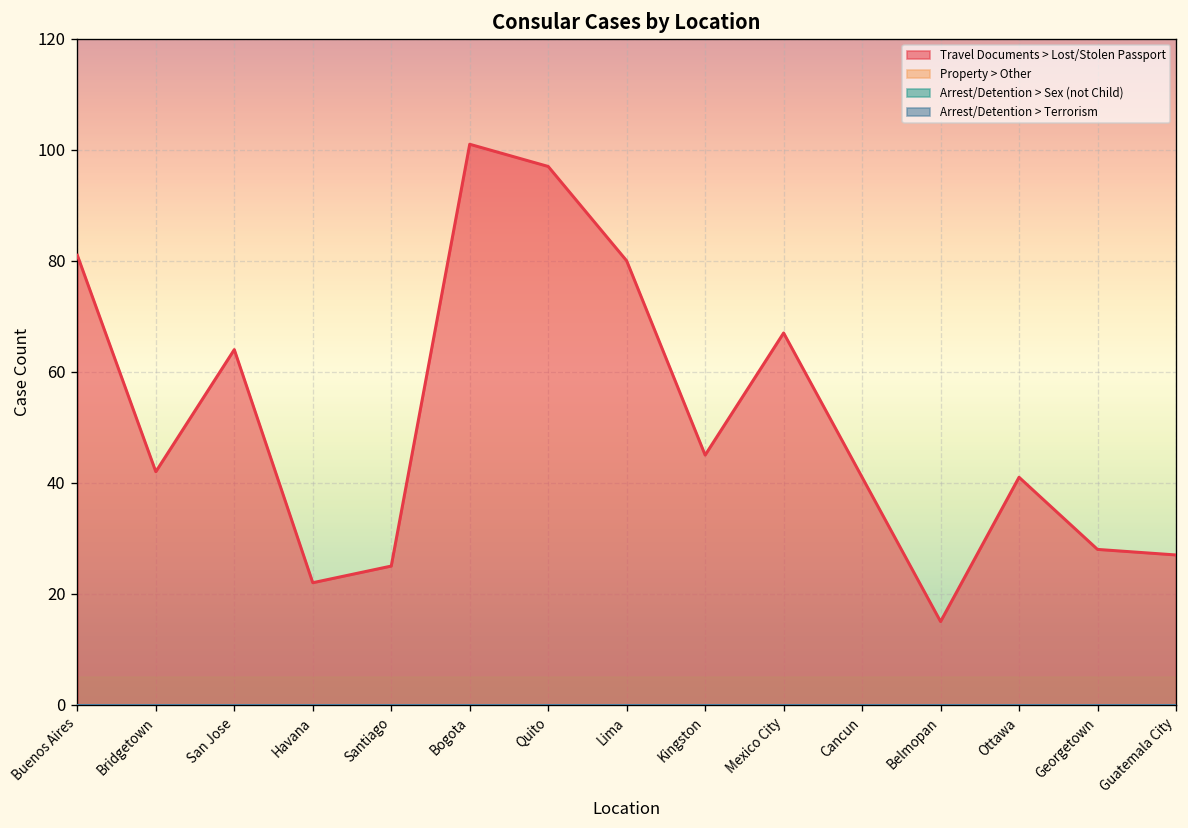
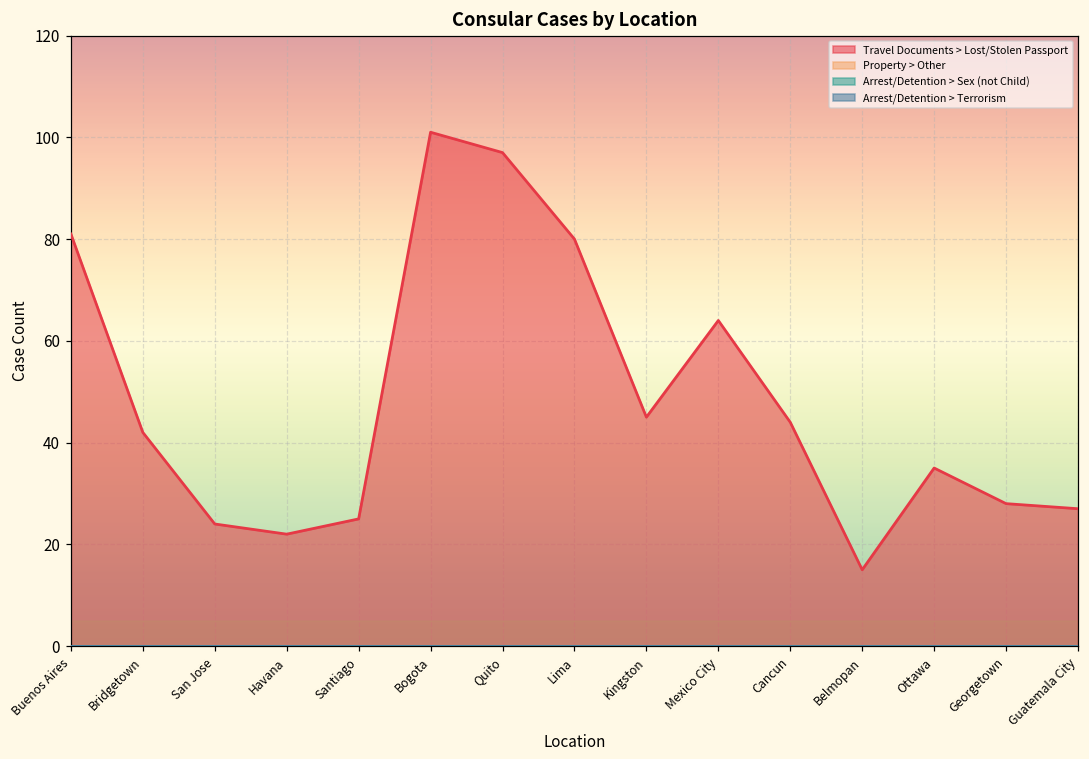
  {
    "Travel Documents > Lost/Stolen Passport": {
      "Buenos Aires": 81,
      "Bridgetown": 42,
-     "San Jose": 64,
+     "San Jose": 24,
      "Havana": 22,
      "Santiago": 25,
      "Bogota": 101,
      "Quito": 97,
      "Lima": 80,
      "Kingston": 45,
-     "Mexico City": 67,
-     "Cancun": 41,
+     "Mexico City": 64,
+     "Cancun": 44,
      "Belmopan": 15,
-     "Ottawa": 41,
+     "Ottawa": 35,
      "Georgetown": 28,
      "Guatemala City": 27
    },
    "Arrest/Detention > Terrorism": {
      "Buenos Aires": 0,
      "Bridgetown": 0,
      "San Jose": 0,
      "Havana": 0,
      "Santiago": 0,
      "Bogota": 0,
      "Quito": 0,
      "Lima": 0,
      "Kingston": 0,
      "Mexico City": 0,
      "Cancun": 0,
      "Belmopan": 0,
      "Ottawa": 0,
      "Georgetown": 0,
      "Guatemala City": 0
    }
  }
